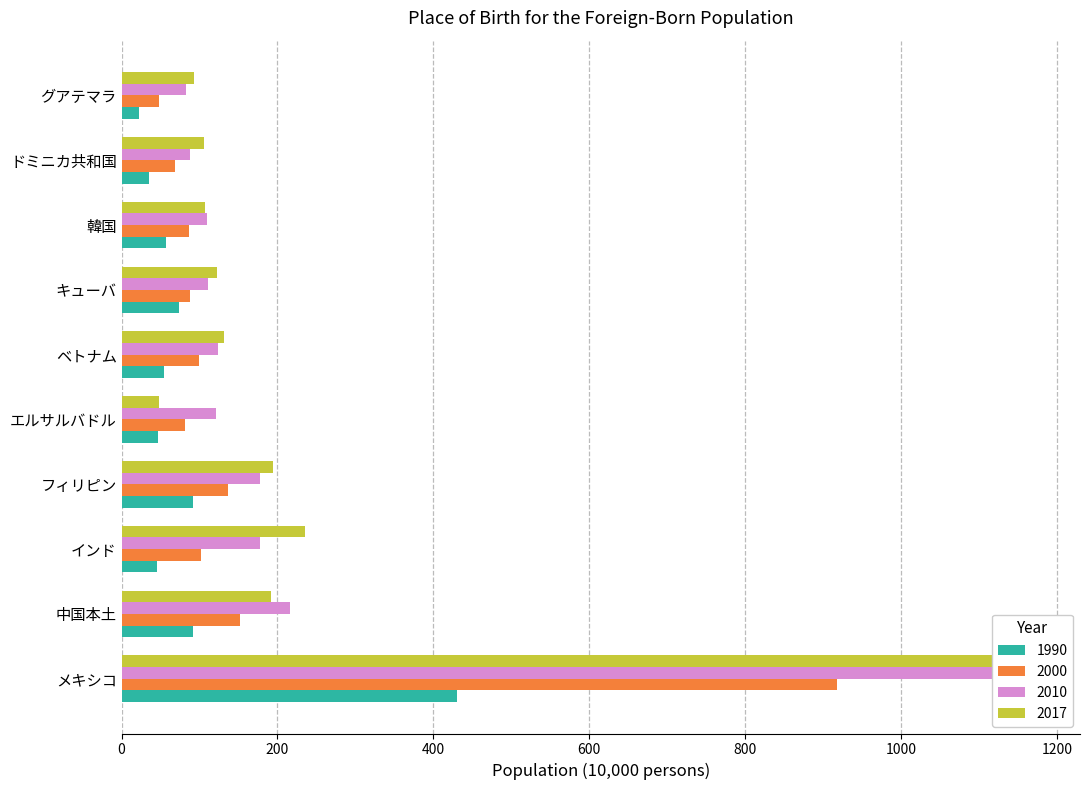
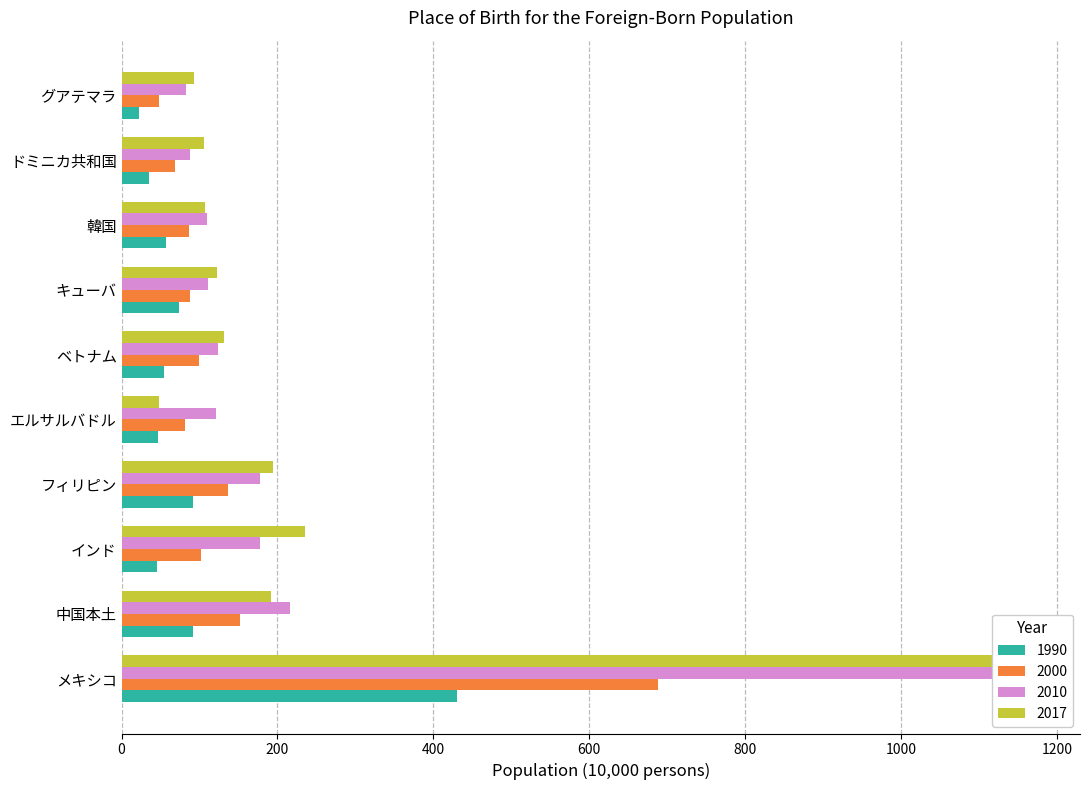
  {
    "1990": {
      "グアテマラ": 20,
      "ドミニカ共和国": 30,
      "韓国": 60,
      "キューバ": 70,
      "ベトナム": 50,
      "エルサルバドル": 50,
      "フィリピン": 90,
      "インド": 50,
      "中国本土": 90,
      "メキシコ": 430
    },
    "2000": {
      "グアテマラ": 50,
      "ドミニカ共和国": 70,
      "韓国": 90,
      "キューバ": 90,
      "ベトナム": 100,
      "エルサルバドル": 80,
      "フィリピン": 140,
      "インド": 100,
      "中国本土": 150,
-     "メキシコ": 920
+     "メキシコ": 690
    },
    "2010": {
      "グアテマラ": 80,
      "ドミニカ共和国": 90,
      "韓国": 110,
      "キューバ": 110,
      "ベトナム": 120,
      "エルサルバドル": 120,
      "フィリピン": 180,
      "インド": 180,
      "中国本土": 220
    },
    "2017": {
      "グアテマラ": 90,
      "ドミニカ共和国": 110,
      "韓国": 110,
      "キューバ": 120,
      "ベトナム": 130,
      "エルサルバドル": 50,
      "フィリピン": 190,
      "インド": 230,
      "中国本土": 190
    }
  }
